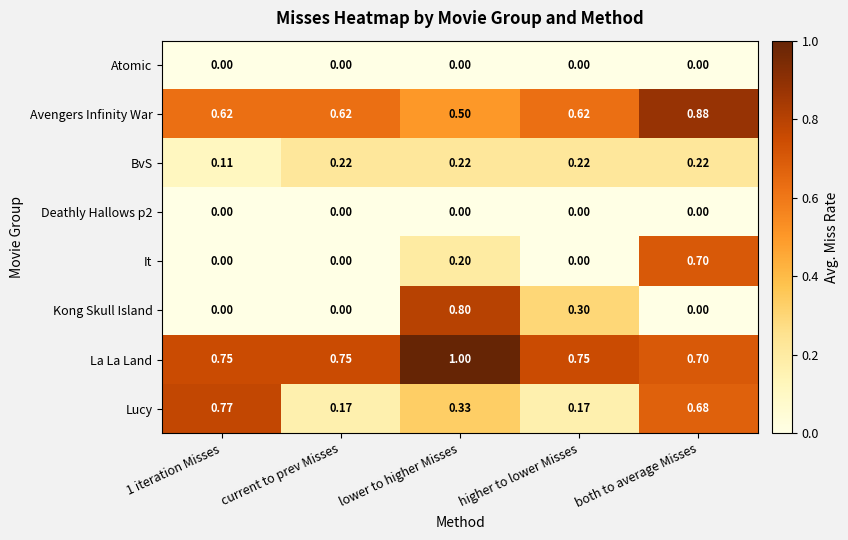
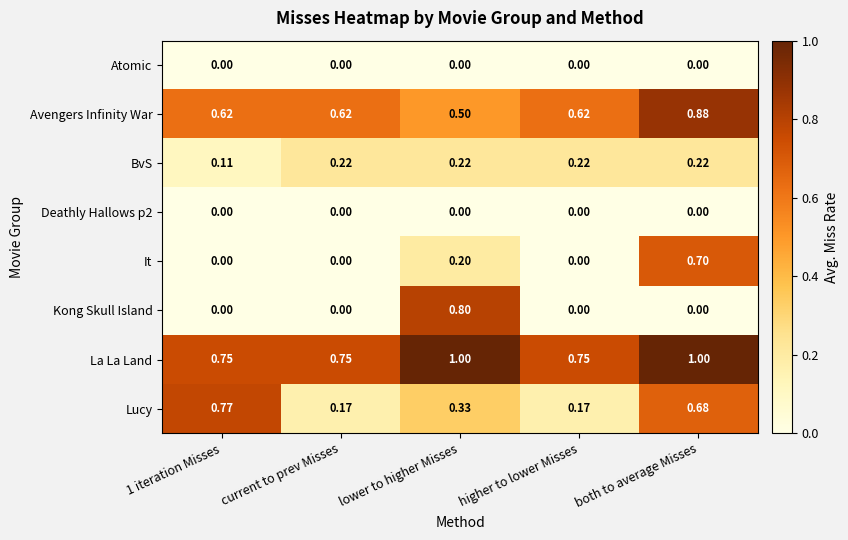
  {
    "Atomic": {
      "1 iteration Misses": 0.00,
      "current to prev Misses": 0.00,
      "lower to higher Misses": 0.00,
      "higher to lower Misses": 0.00,
      "both to average Misses": 0.00
    },
    "Avengers Infinity War": {
      "1 iteration Misses": 0.62,
      "current to prev Misses": 0.62,
      "lower to higher Misses": 0.50,
      "higher to lower Misses": 0.62,
      "both to average Misses": 0.88
    },
    "BvS": {
      "1 iteration Misses": 0.11,
      "current to prev Misses": 0.22,
      "lower to higher Misses": 0.22,
      "higher to lower Misses": 0.22,
      "both to average Misses": 0.22
    },
    "Deathly Hallows p2": {
      "1 iteration Misses": 0.00,
      "current to prev Misses": 0.00,
      "lower to higher Misses": 0.00,
      "higher to lower Misses": 0.00,
      "both to average Misses": 0.00
    },
    "It": {
      "1 iteration Misses": 0.00,
      "current to prev Misses": 0.00,
      "lower to higher Misses": 0.20,
      "higher to lower Misses": 0.00,
      "both to average Misses": 0.70
    },
    "Kong Skull Island": {
      "1 iteration Misses": 0.00,
      "current to prev Misses": 0.00,
      "lower to higher Misses": 0.80,
-     "higher to lower Misses": 0.30,
+     "higher to lower Misses": 0.00,
      "both to average Misses": 0.00
    },
    "La La Land": {
      "1 iteration Misses": 0.75,
      "current to prev Misses": 0.75,
      "lower to higher Misses": 1.00,
      "higher to lower Misses": 0.75,
-     "both to average Misses": 0.70
+     "both to average Misses": 1.00
    },
    "Lucy": {
      "1 iteration Misses": 0.77,
      "current to prev Misses": 0.17,
      "lower to higher Misses": 0.33,
      "higher to lower Misses": 0.17,
      "both to average Misses": 0.68
    }
  }
